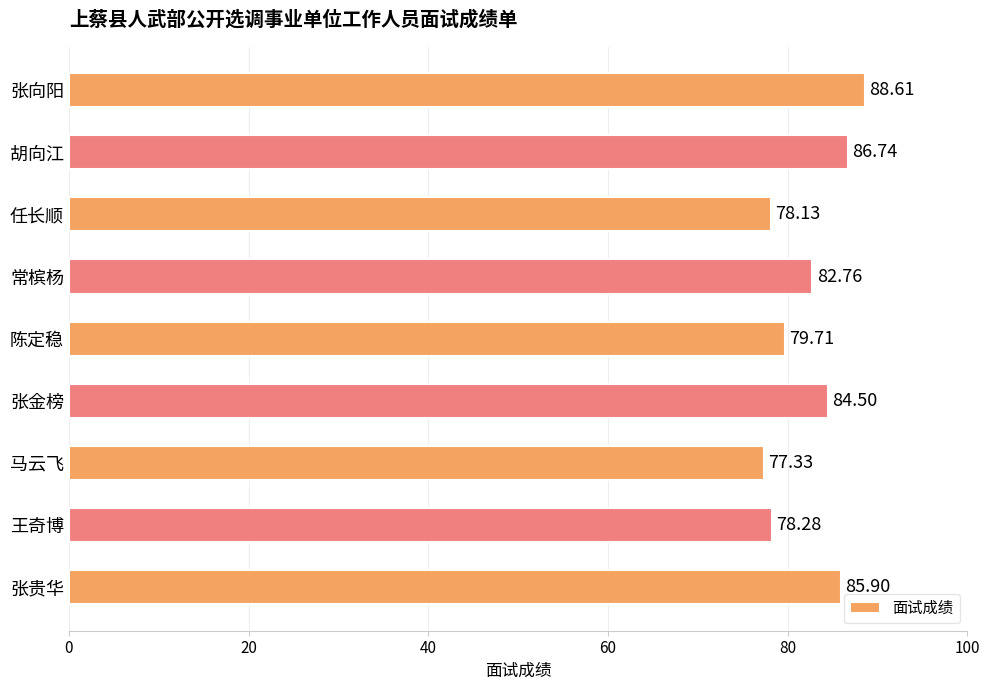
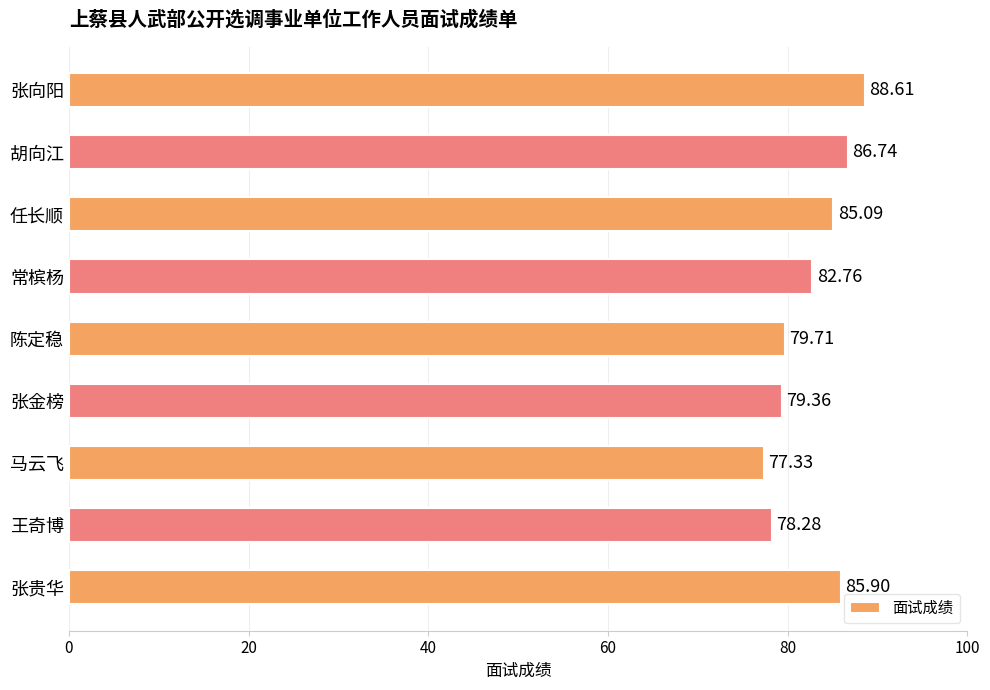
  {
    "张向阳": 88.61,
    "胡向江": 86.74,
-   "任长顺": 78.13,
+   "任长顺": 85.09,
    "常槟杨": 82.76,
    "陈定稳": 79.71,
-   "张金榜": 84.50,
+   "张金榜": 79.36,
    "马云飞": 77.33,
    "王奇博": 78.28
  }
